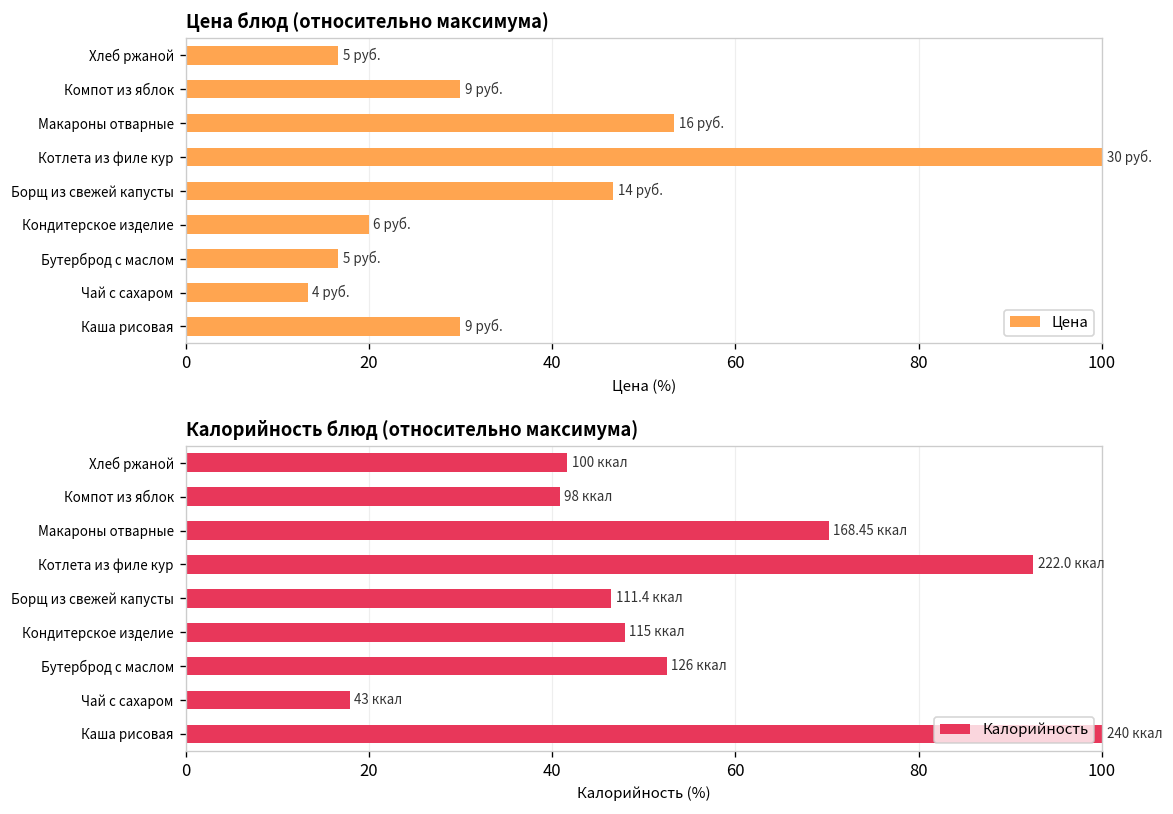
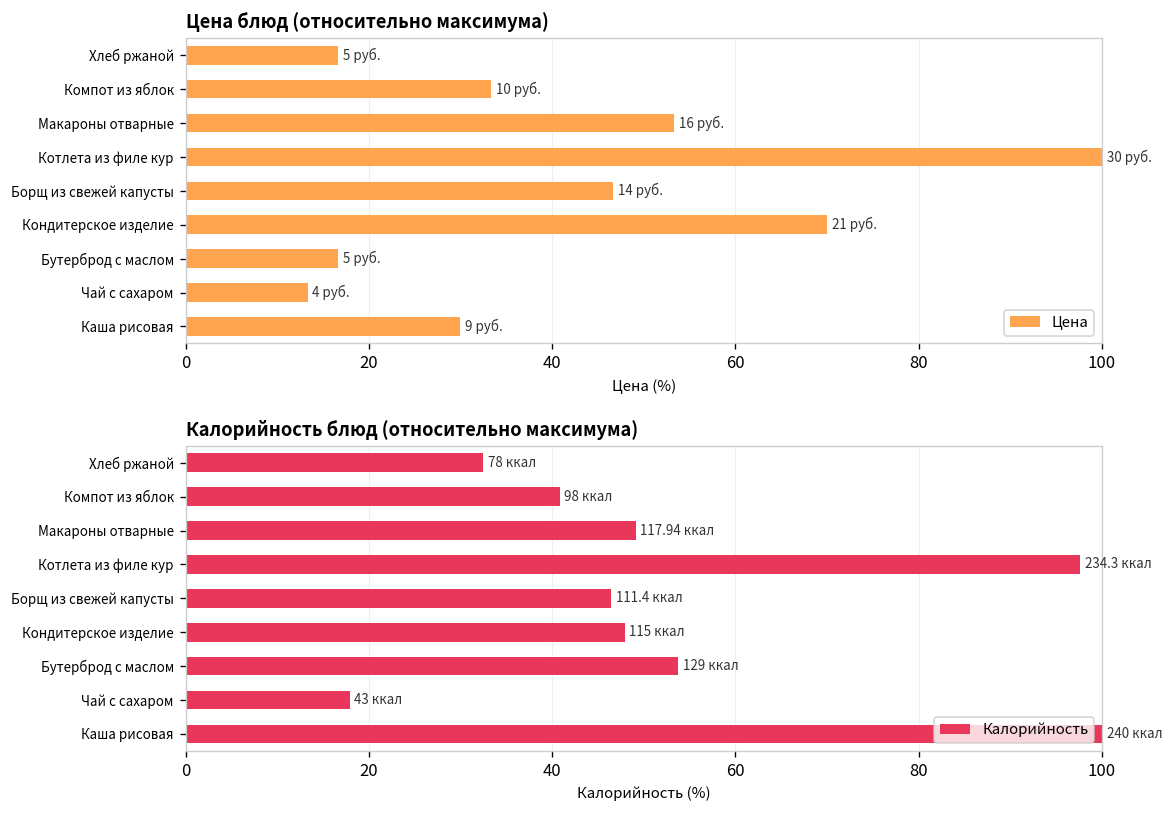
  {
    "Цена блюд (относительно максимума)": {
-     "Компот из яблок": 9,
-     "Кондитерское изделие": 6
+     "Компот из яблок": 10,
+     "Кондитерское изделие": 21
    },
    "Калорийность блюд (относительно максимума)": {
-     "Хлеб ржаной": 100,
-     "Макароны отварные": 168.45,
-     "Котлета из филе кур": 222.0,
-     "Бутерброд с маслом": 126
+     "Хлеб ржаной": 78,
+     "Макароны отварные": 117.94,
+     "Котлета из филе кур": 234.3,
+     "Бутерброд с маслом": 129
    }
  }
